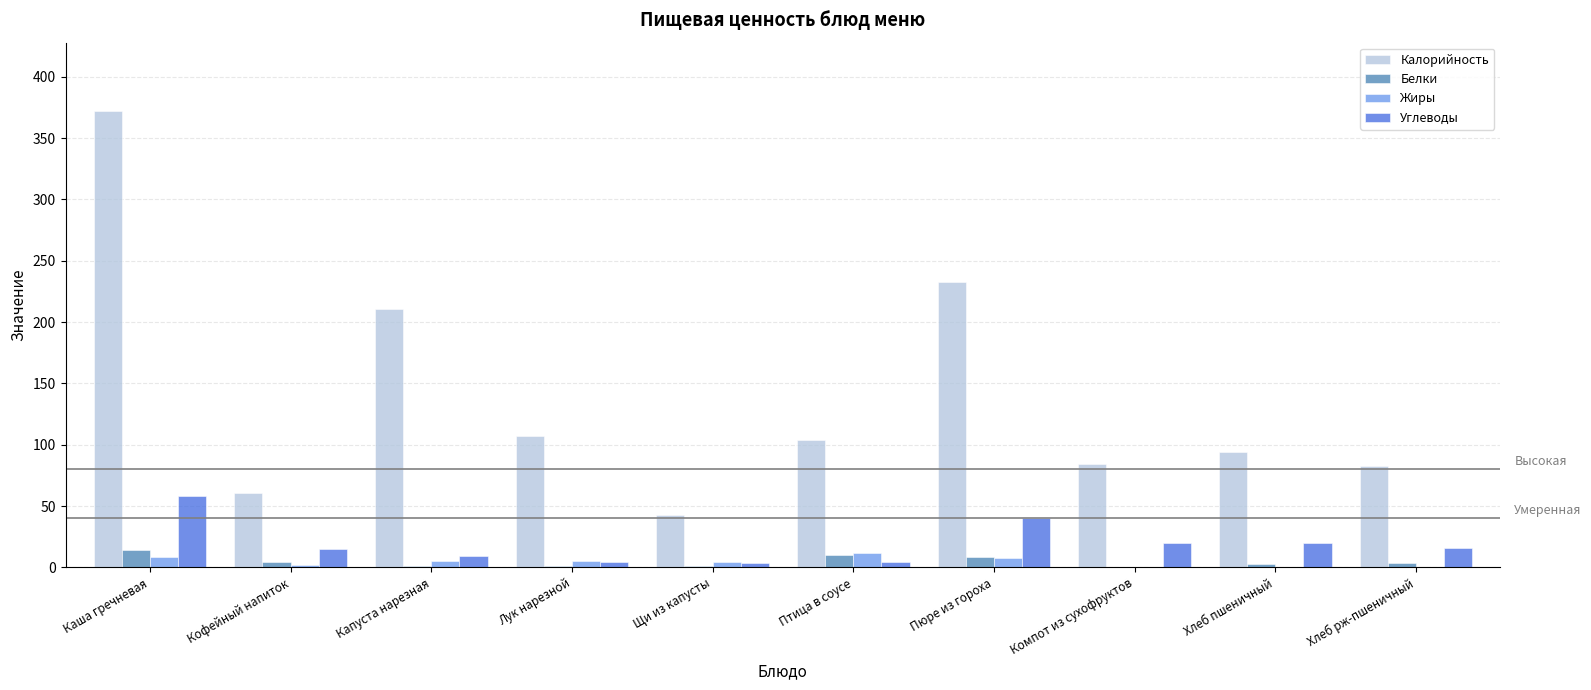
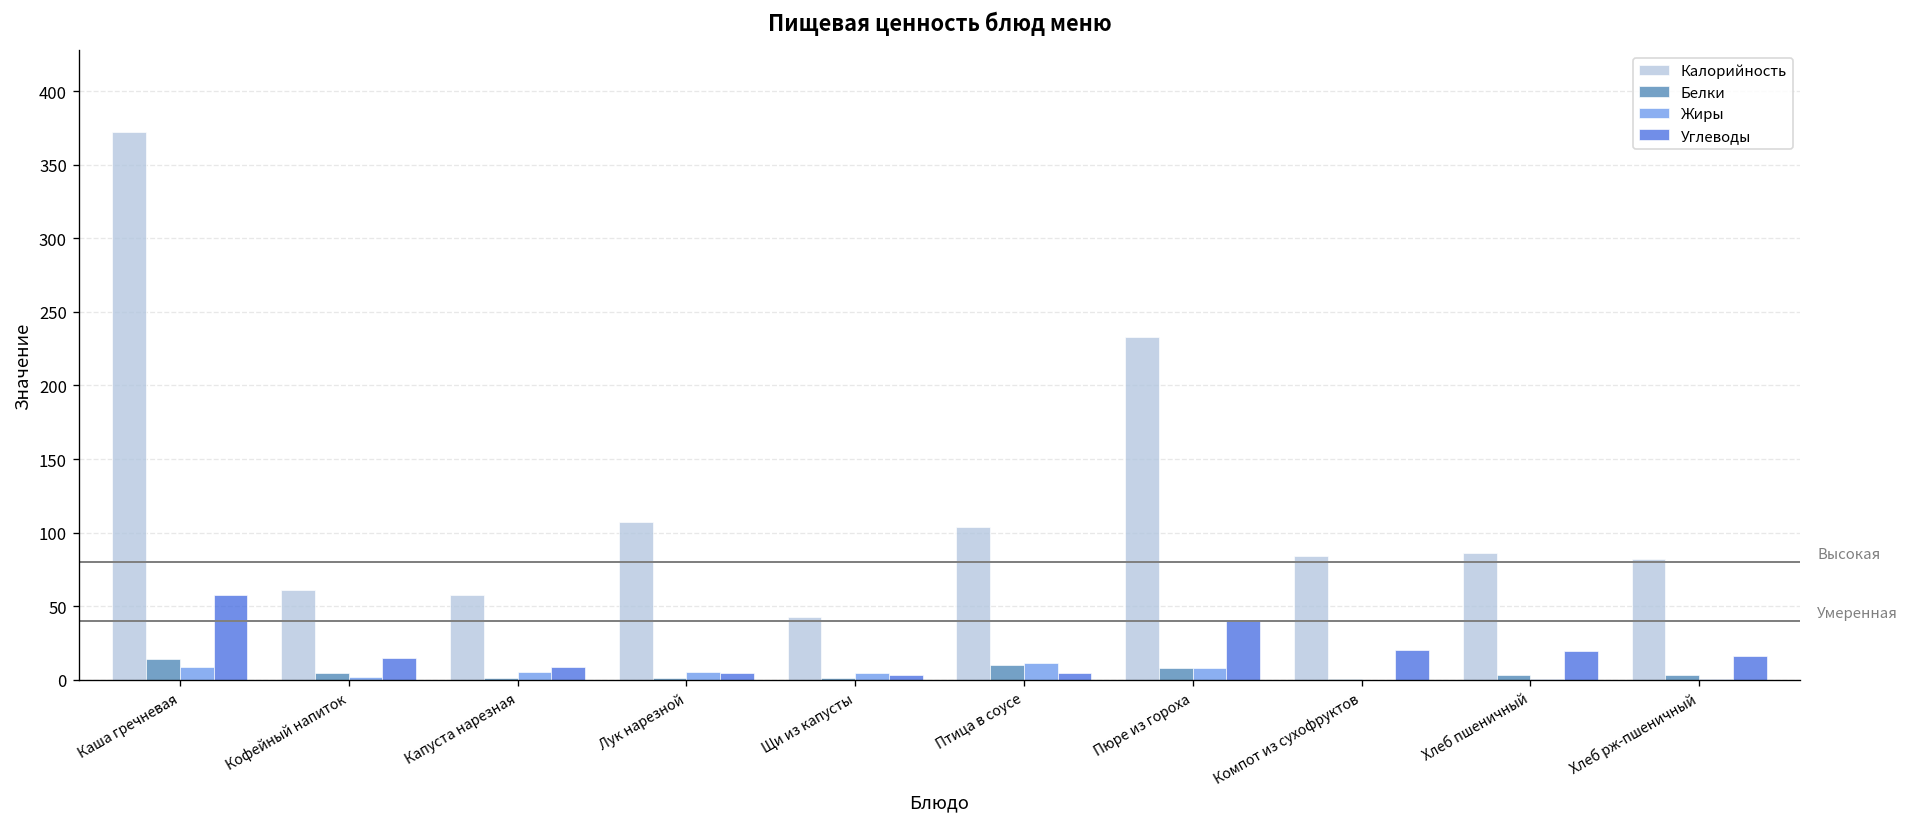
  {
    "Калорийность": {
      "Каша гречневая": 372,
      "Кофейный напиток": 61,
-     "Капуста нарезная": 211,
+     "Капуста нарезная": 57,
      "Лук нарезной": 107,
      "Щи из капусты": 43,
      "Птица в соусе": 104,
      "Пюре из гороха": 233,
      "Компот из сухофруктов": 84,
-     "Хлеб пшеничный": 94,
+     "Хлеб пшеничный": 86,
      "Хлеб рж-пшеничный": 82
    }
  }
